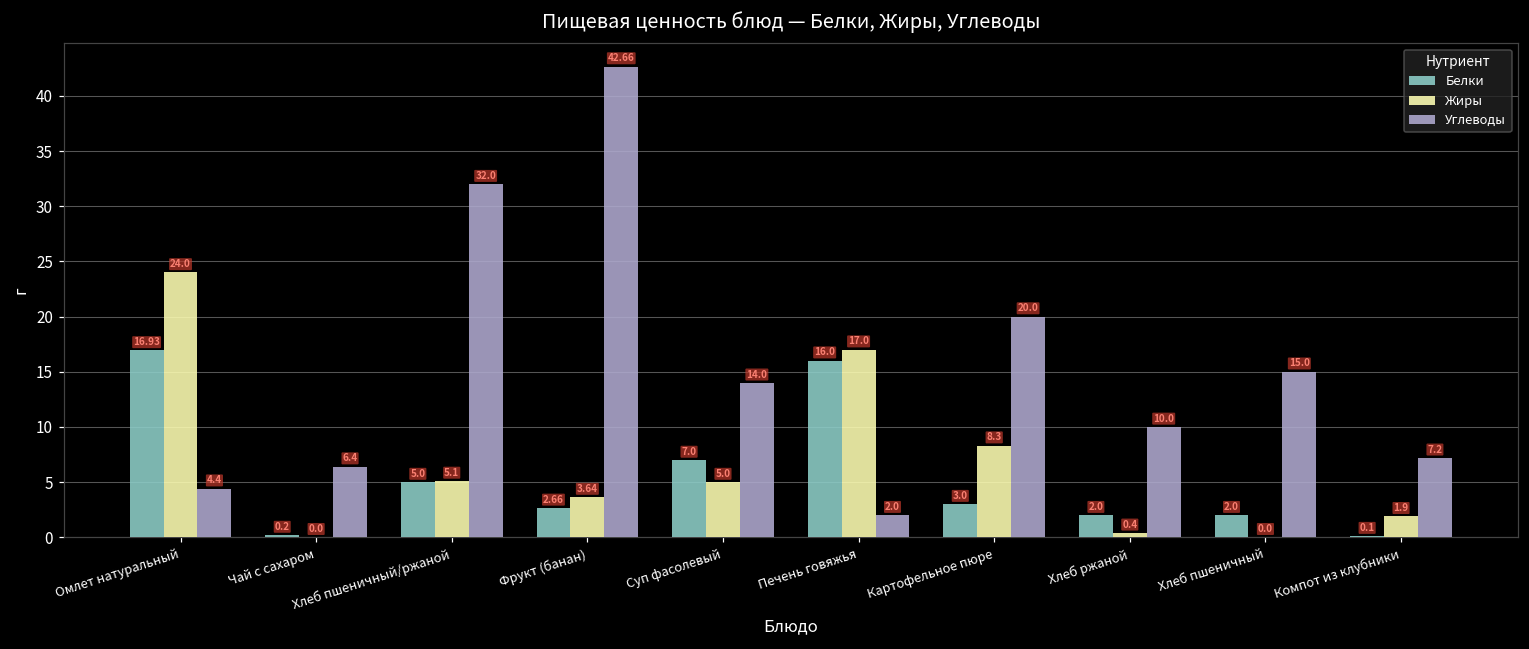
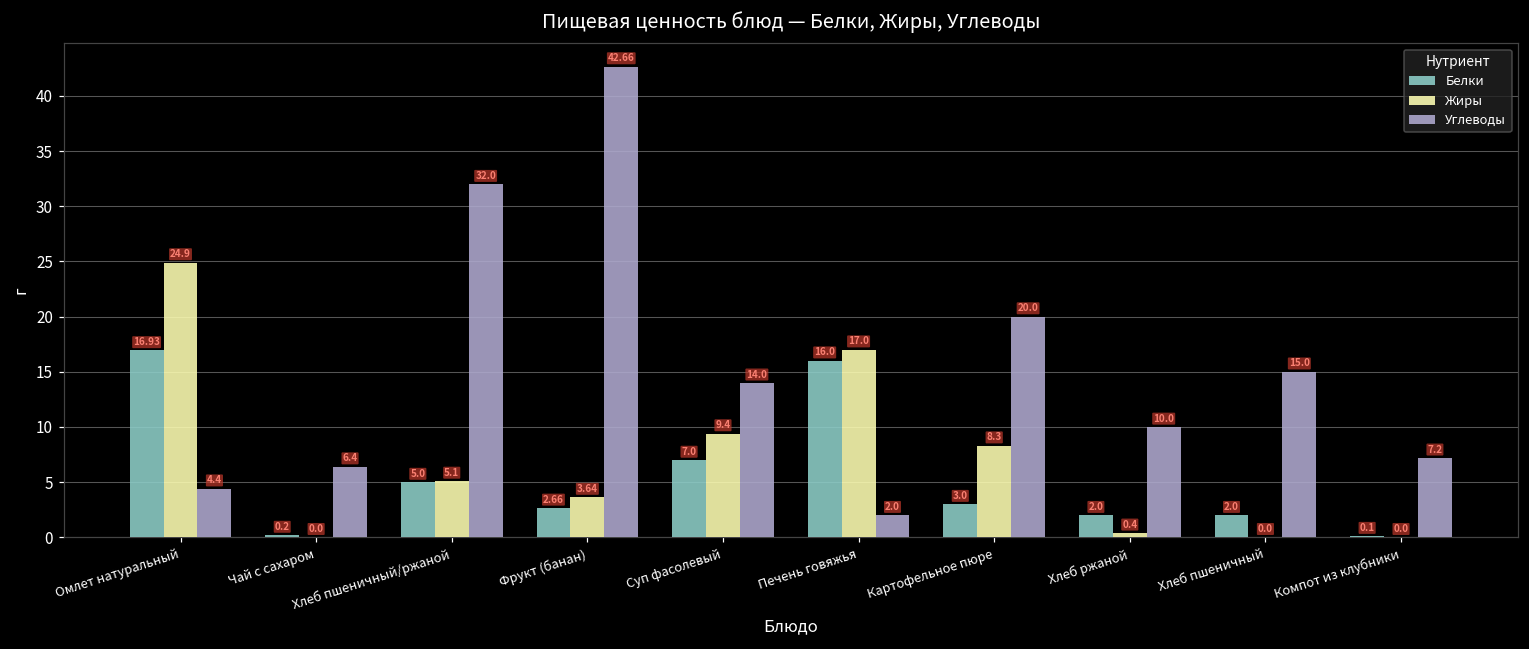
  {
    "Жиры": {
-     "Омлет натуральный": 24.0,
-     "Суп фасолевый": 5.0,
-     "Компот из клубники": 1.9
+     "Омлет натуральный": 24.9,
+     "Суп фасолевый": 9.4,
+     "Компот из клубники": 0.0
    }
  }
